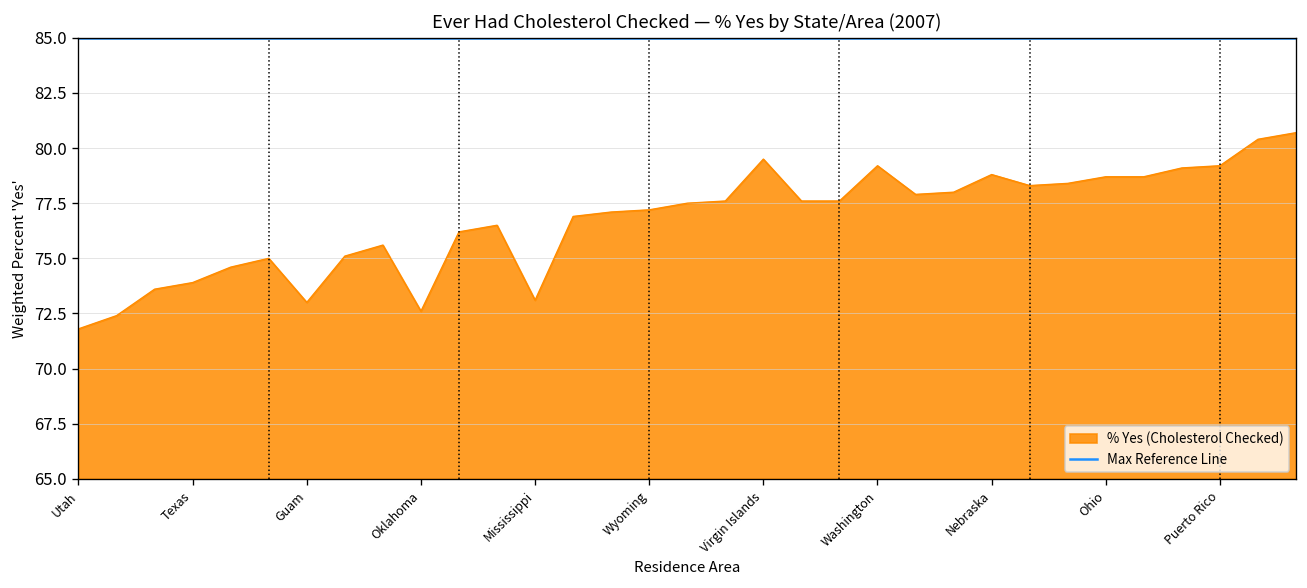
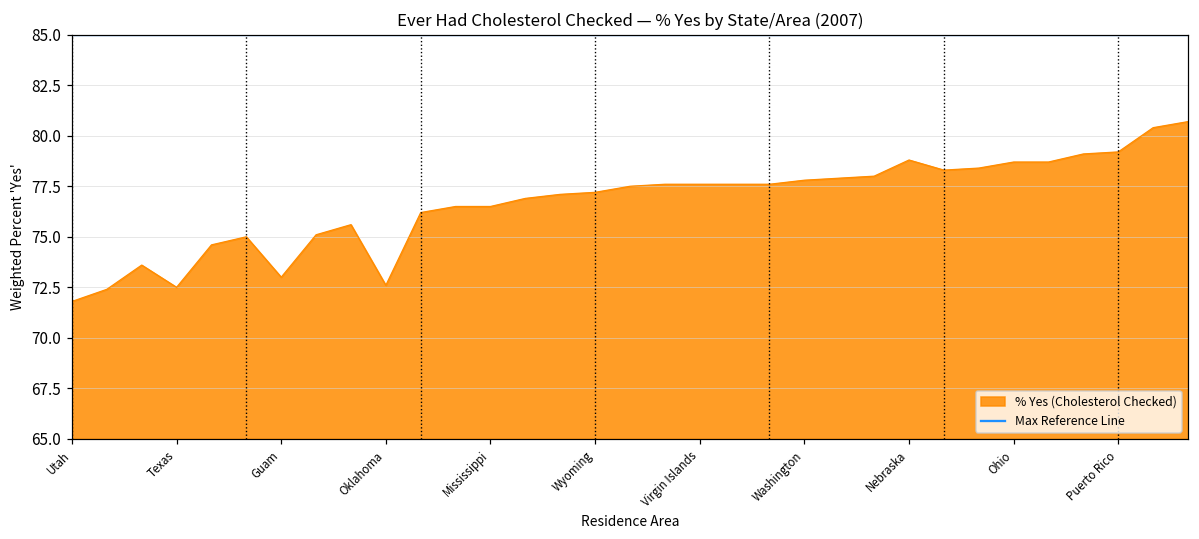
  {
    "Utah": 71.8,
-   "Texas": 73.9,
+   "Texas": 72.5,
    "Guam": 73.0,
    "Oklahoma": 72.6,
-   "Mississippi": 73.1,
+   "Mississippi": 76.5,
    "Wyoming": 77.2,
-   "Virgin Islands": 79.5,
-   "Washington": 79.2,
+   "Virgin Islands": 77.6,
+   "Washington": 77.8,
    "Nebraska": 78.8,
    "Ohio": 78.7,
    "Puerto Rico": 79.2
  }
